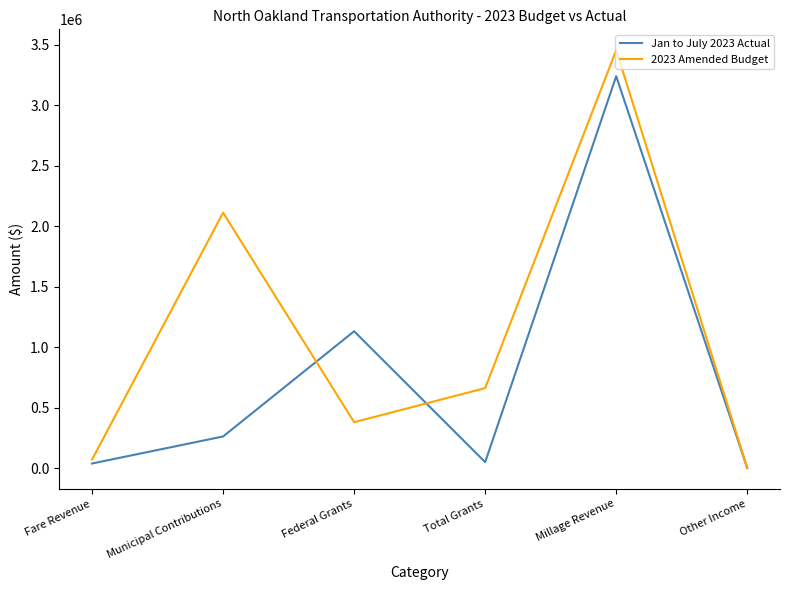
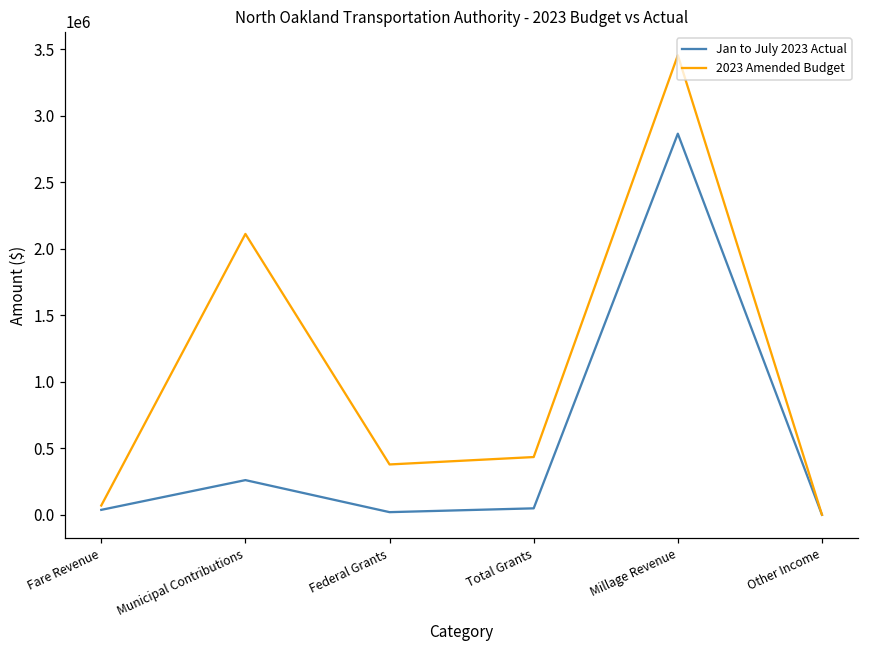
  {
    "Jan to July 2023 Actual": {
      "Fare Revenue": 40000,
      "Municipal Contributions": 260000,
-     "Federal Grants": 1130000,
+     "Federal Grants": 20000,
      "Total Grants": 50000,
-     "Millage Revenue": 3240000
+     "Millage Revenue": 2860000
    },
    "2023 Amended Budget": {
      "Fare Revenue": 70000,
      "Municipal Contributions": 2110000,
      "Federal Grants": 380000,
-     "Total Grants": 660000
+     "Total Grants": 430000
    }
  }
